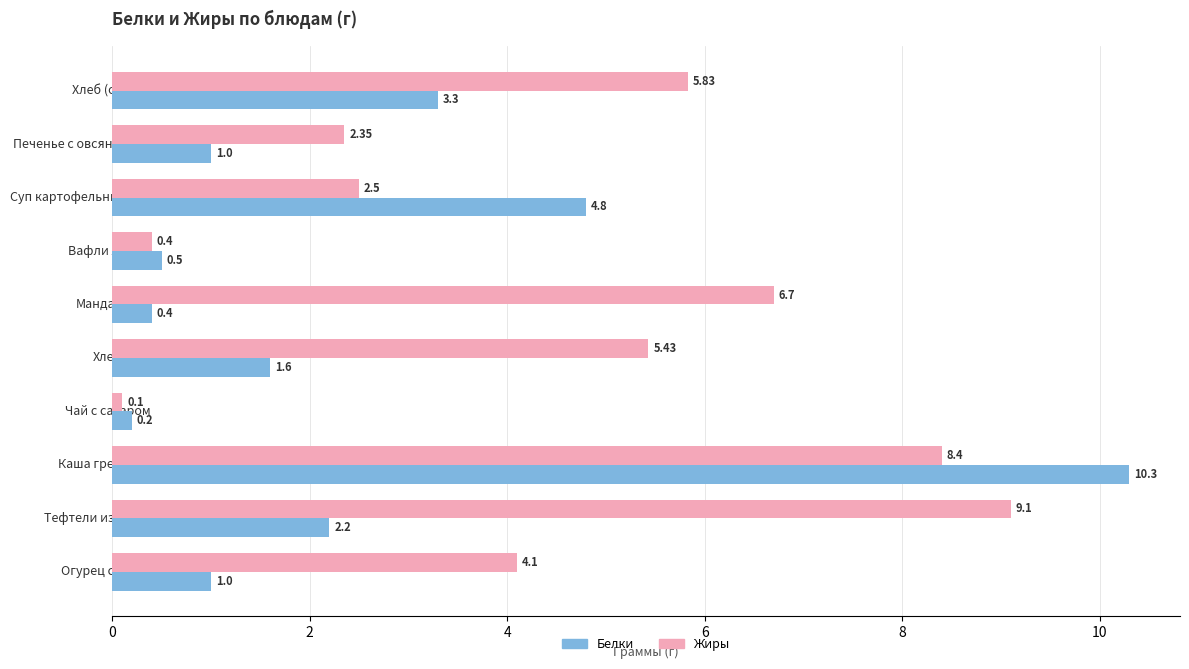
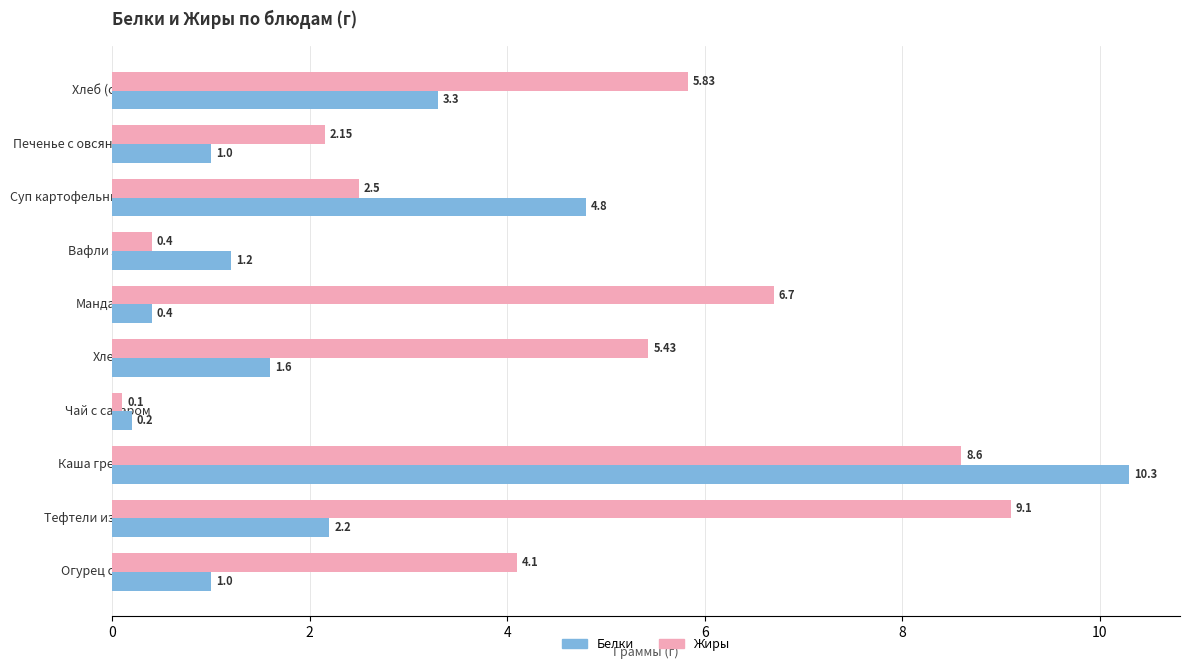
  {
    "Белки": {
      "Хлеб (обед)": 3.3,
      "Печенье с овсяными хлопьями": 1.0,
      "Суп картофельный с чечевицей": 4.8,
-     "Вафли Артек": 0.5,
+     "Вафли Артек": 1.2,
      "Мандарин": 0.4,
      "Хлеб": 1.6,
      "Чай с сахаром": 0.2,
      "Каша гречневая": 10.3,
      "Тефтели из свинины": 2.2,
      "Огурец свежий": 1.0
    },
    "Жиры": {
      "Хлеб (обед)": 5.83,
-     "Печенье с овсяными хлопьями": 2.35,
+     "Печенье с овсяными хлопьями": 2.15,
      "Суп картофельный с чечевицей": 2.5,
      "Вафли Артек": 0.4,
      "Мандарин": 6.7,
      "Хлеб": 5.43,
      "Чай с сахаром": 0.1,
-     "Каша гречневая": 8.4,
+     "Каша гречневая": 8.6,
      "Тефтели из свинины": 9.1,
      "Огурец свежий": 4.1
    }
  }
